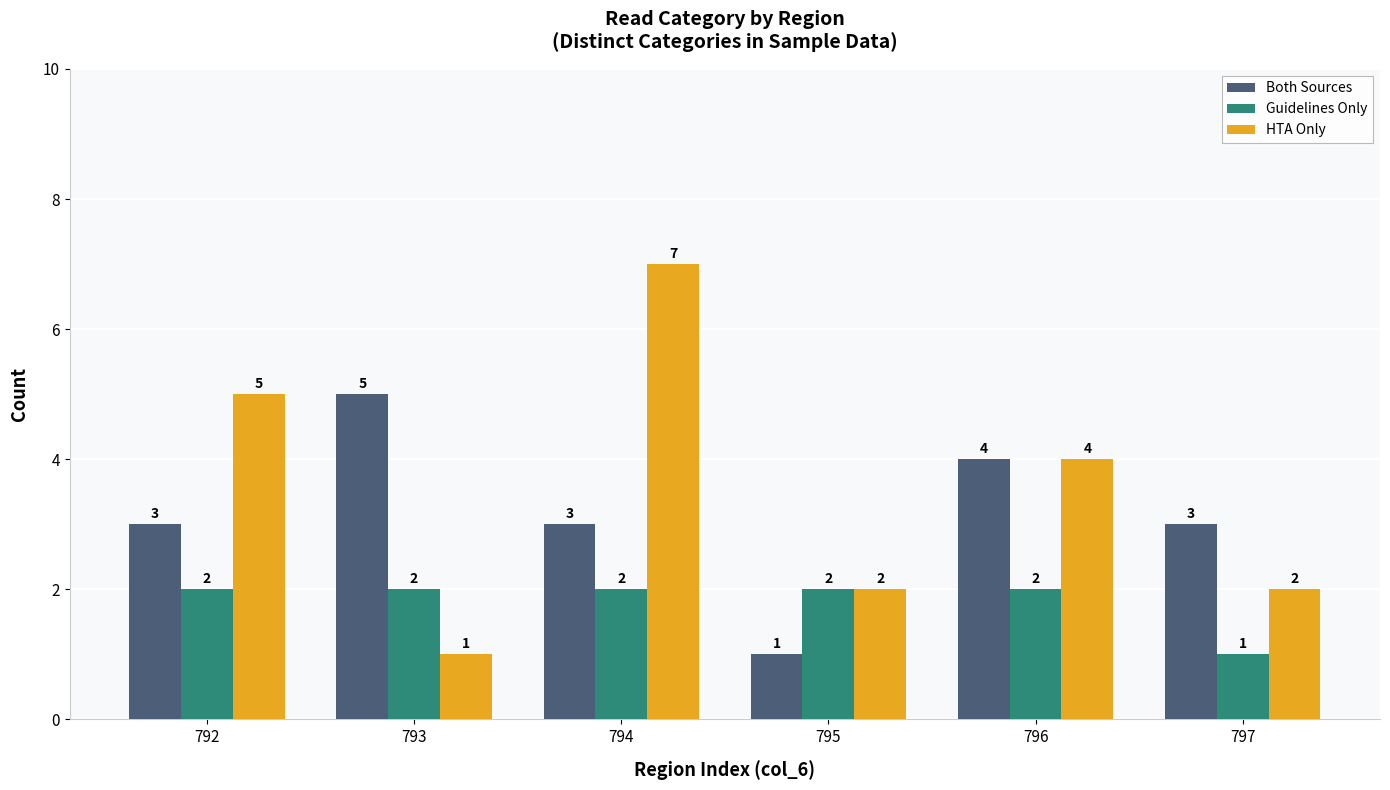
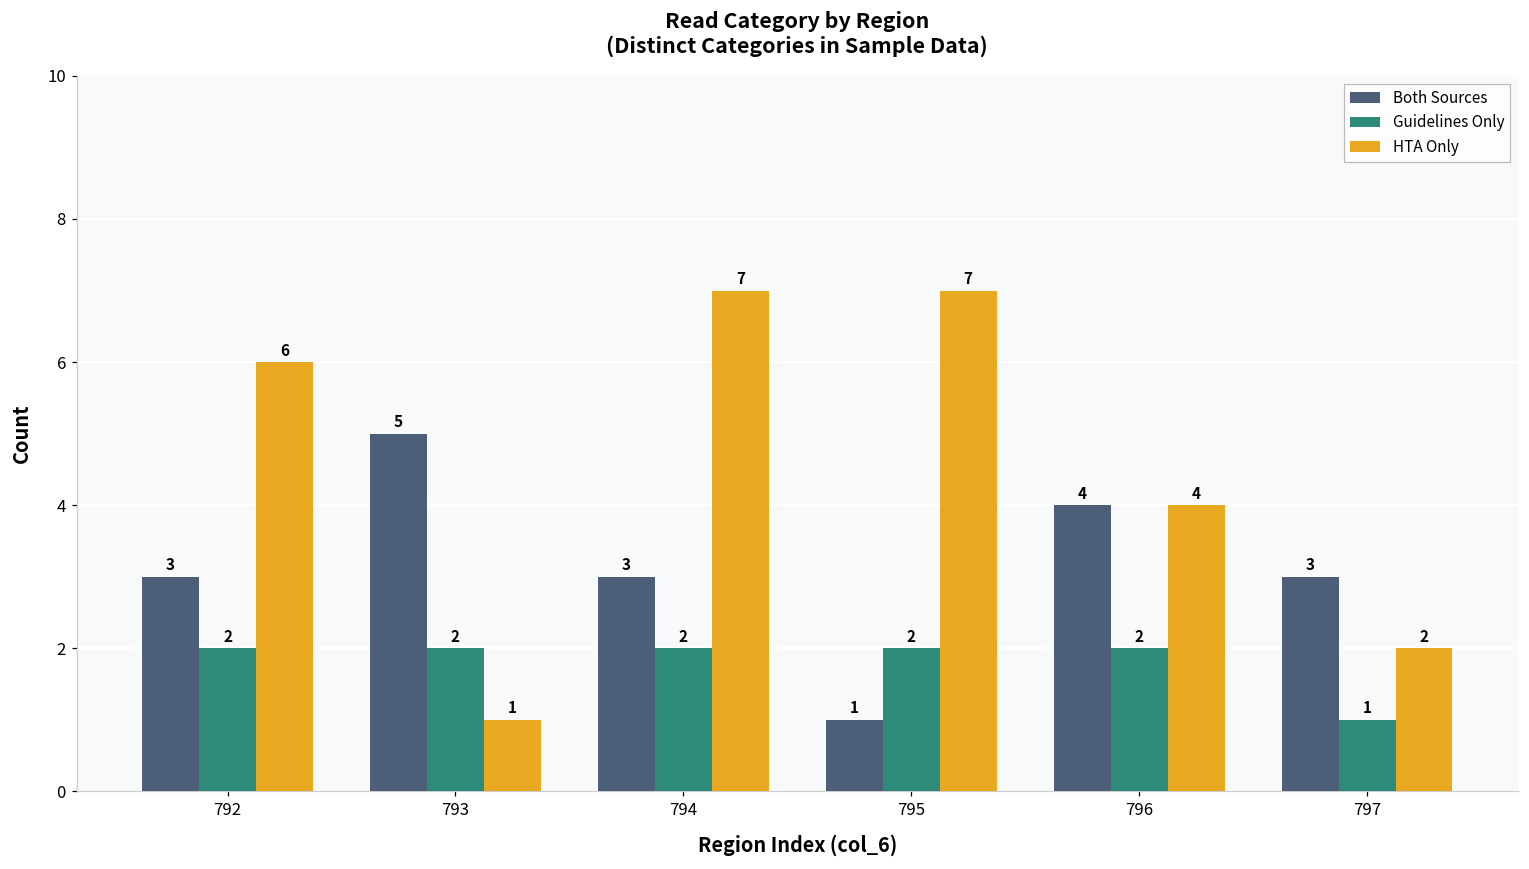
  {
    "HTA Only": {
-     "792": 5,
+     "792": 6,
      "793": 1,
      "794": 7,
-     "795": 2,
+     "795": 7,
      "796": 4,
      "797": 2
    }
  }
